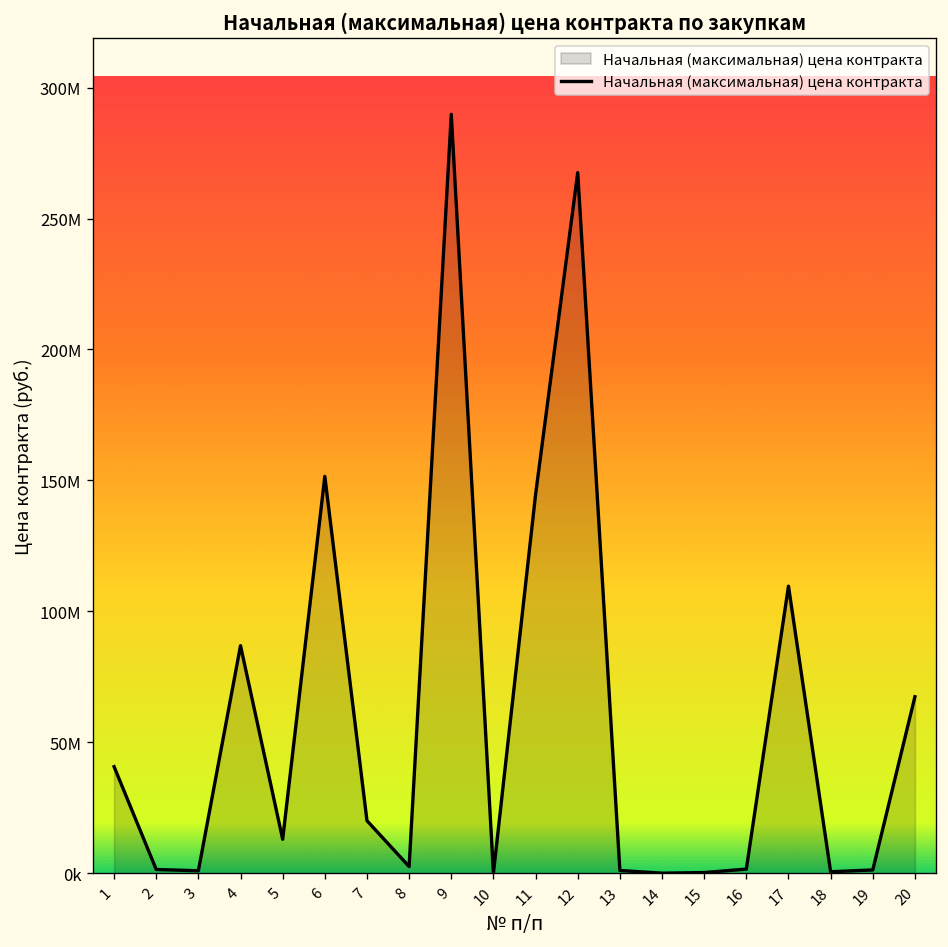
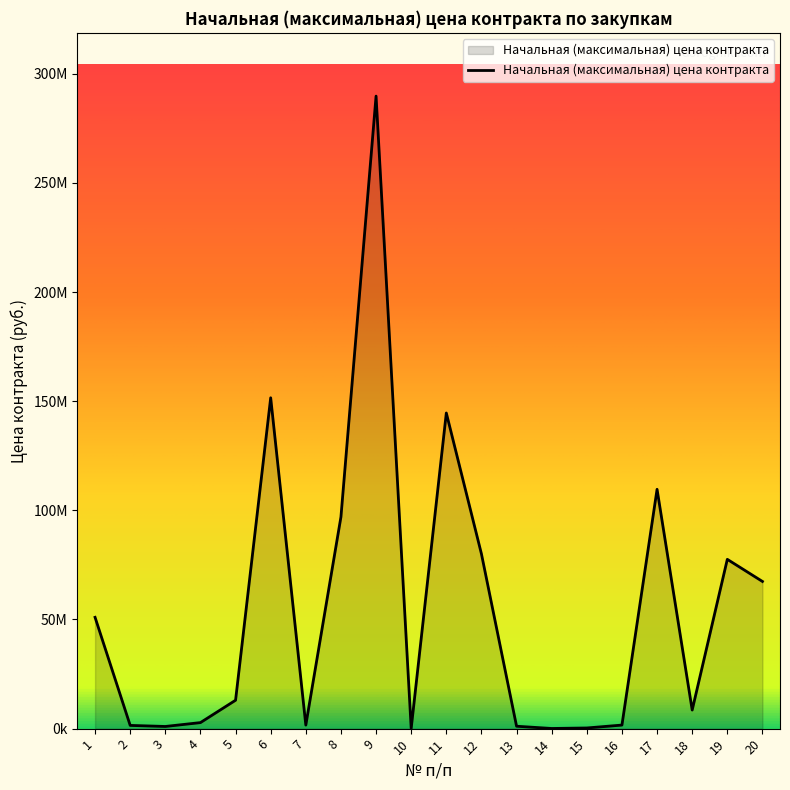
  {
-   "1": 41000000,
+   "1": 51000000,
    "2": 1000000,
    "3": 1000000,
-   "4": 87000000,
+   "4": 3000000,
    "5": 13000000,
    "6": 152000000,
-   "7": 20000000,
-   "8": 3000000,
+   "7": 2000000,
+   "8": 97000000,
    "9": 290000000,
    "10": 0,
    "11": 145000000,
-   "12": 268000000,
+   "12": 80000000,
    "13": 1000000,
    "14": 0,
    "15": 0,
    "16": 2000000,
    "17": 110000000,
-   "18": 1000000,
-   "19": 1000000,
+   "18": 9000000,
+   "19": 78000000,
    "20": 67000000
  }
